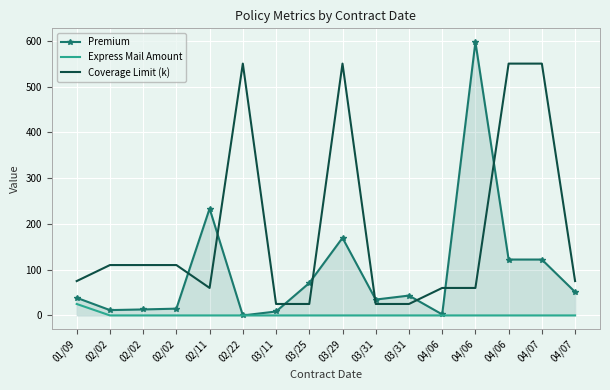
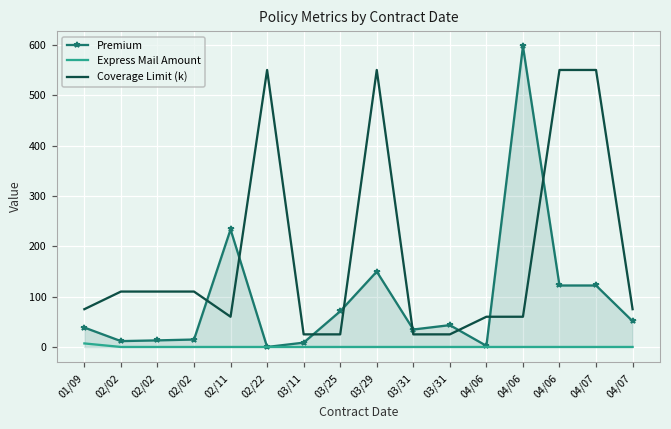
  {
    "Premium": {
      "01/09": 40,
      "02/11": 230,
      "03/11": 10,
      "03/25": 70,
-     "03/29": 170
+     "03/29": 150
    },
    "Express Mail Amount": {
-     "01/09": 30,
+     "01/09": 10,
      "02/11": 0,
      "03/11": 0,
      "03/25": 0,
      "03/29": 0
    },
    "Coverage Limit (k)": {
      "01/09": 80,
      "02/11": 60,
      "02/22": 550,
      "03/11": 30,
      "03/25": 30,
      "03/29": 550
    }
  }
